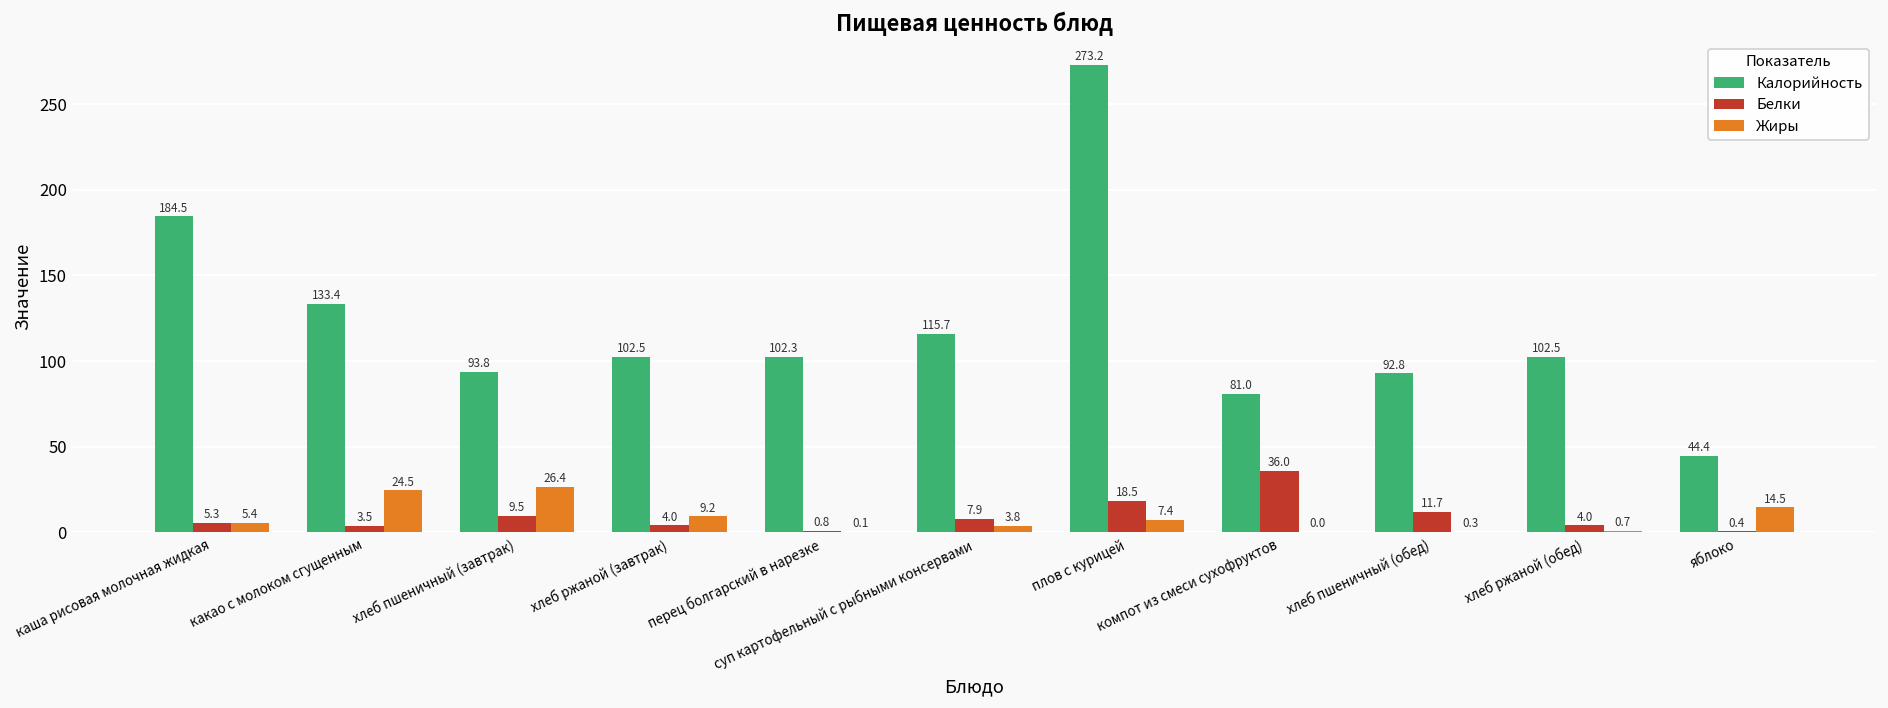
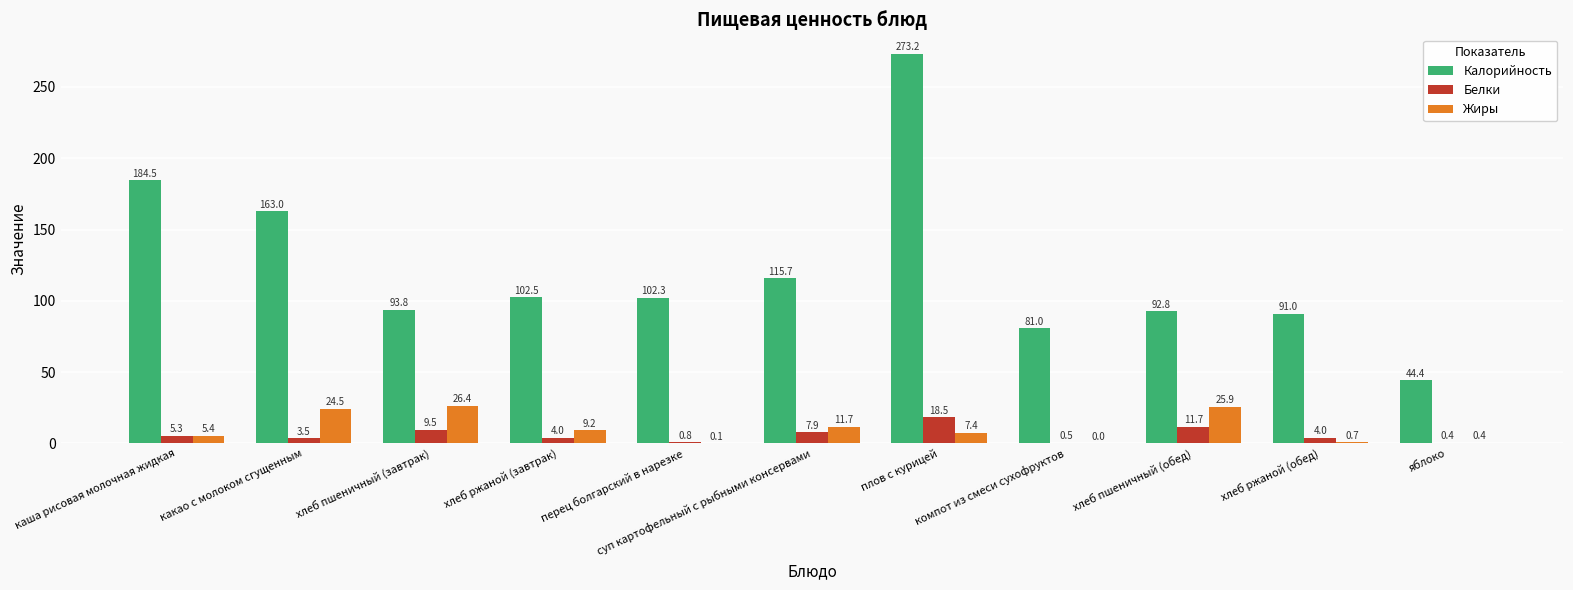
  {
    "Калорийность": {
      "каша рисовая молочная жидкая": 184.5,
-     "какао с молоком сгущенным": 133.4,
+     "какао с молоком сгущенным": 163.0,
      "хлеб пшеничный (завтрак)": 93.8,
      "хлеб ржаной (завтрак)": 102.5,
      "перец болгарский в нарезке": 102.3,
      "суп картофельный с рыбными консервами": 115.7,
      "плов с курицей": 273.2,
      "компот из смеси сухофруктов": 81.0,
      "хлеб пшеничный (обед)": 92.8,
-     "хлеб ржаной (обед)": 102.5,
+     "хлеб ржаной (обед)": 91.0,
      "яблоко": 44.4
    },
    "Белки": {
      "каша рисовая молочная жидкая": 5.3,
      "какао с молоком сгущенным": 3.5,
      "хлеб пшеничный (завтрак)": 9.5,
      "хлеб ржаной (завтрак)": 4.0,
      "перец болгарский в нарезке": 0.8,
      "суп картофельный с рыбными консервами": 7.9,
      "плов с курицей": 18.5,
-     "компот из смеси сухофруктов": 36.0,
+     "компот из смеси сухофруктов": 0.5,
      "хлеб пшеничный (обед)": 11.7,
      "хлеб ржаной (обед)": 4.0,
      "яблоко": 0.4
    },
    "Жиры": {
      "каша рисовая молочная жидкая": 5.4,
      "какао с молоком сгущенным": 24.5,
      "хлеб пшеничный (завтрак)": 26.4,
      "хлеб ржаной (завтрак)": 9.2,
      "перец болгарский в нарезке": 0.1,
-     "суп картофельный с рыбными консервами": 3.8,
+     "суп картофельный с рыбными консервами": 11.7,
      "плов с курицей": 7.4,
      "компот из смеси сухофруктов": 0.0,
-     "хлеб пшеничный (обед)": 0.3,
+     "хлеб пшеничный (обед)": 25.9,
      "хлеб ржаной (обед)": 0.7,
-     "яблоко": 14.5
+     "яблоко": 0.4
    }
  }
